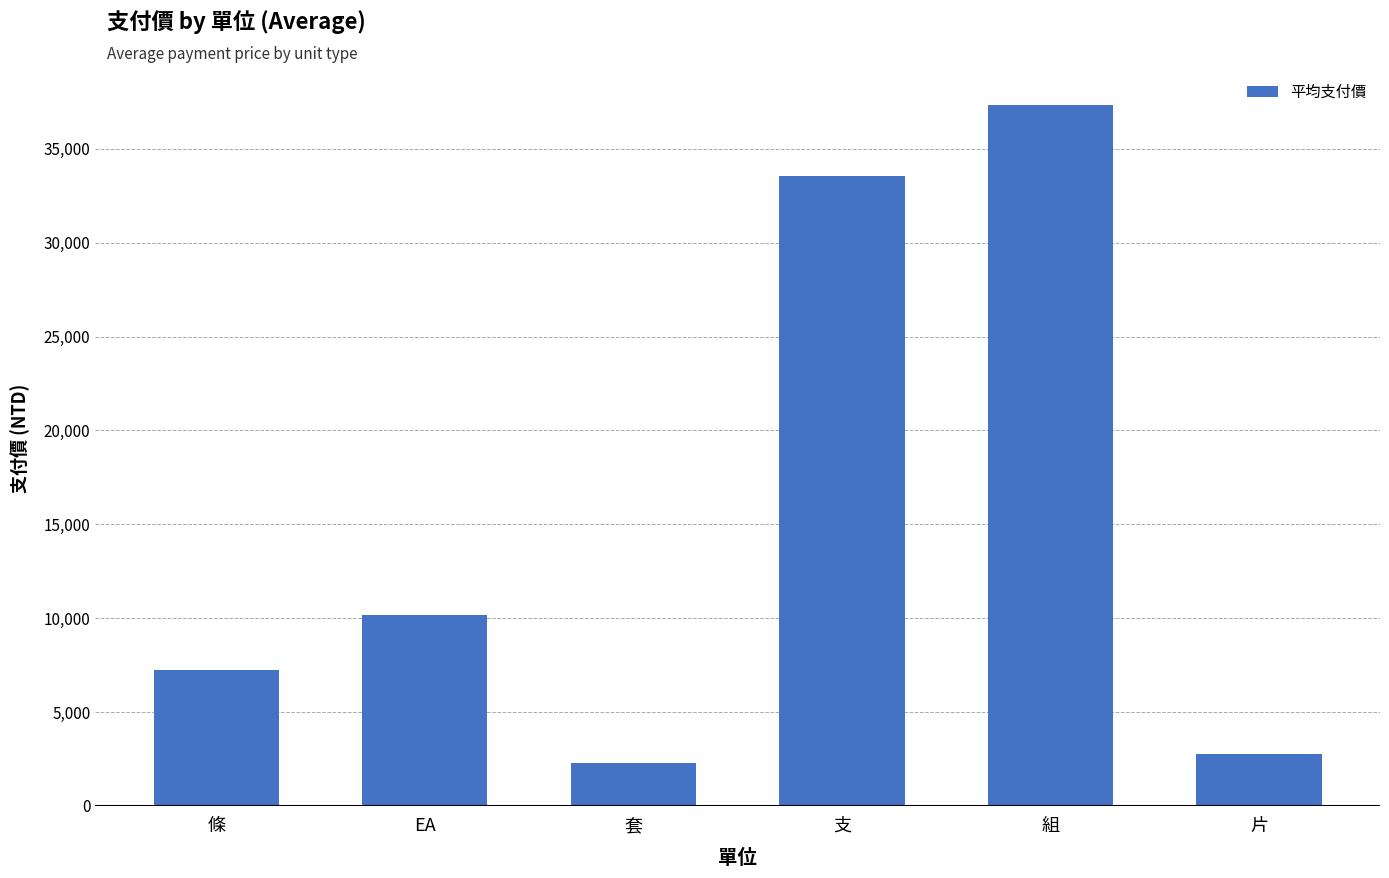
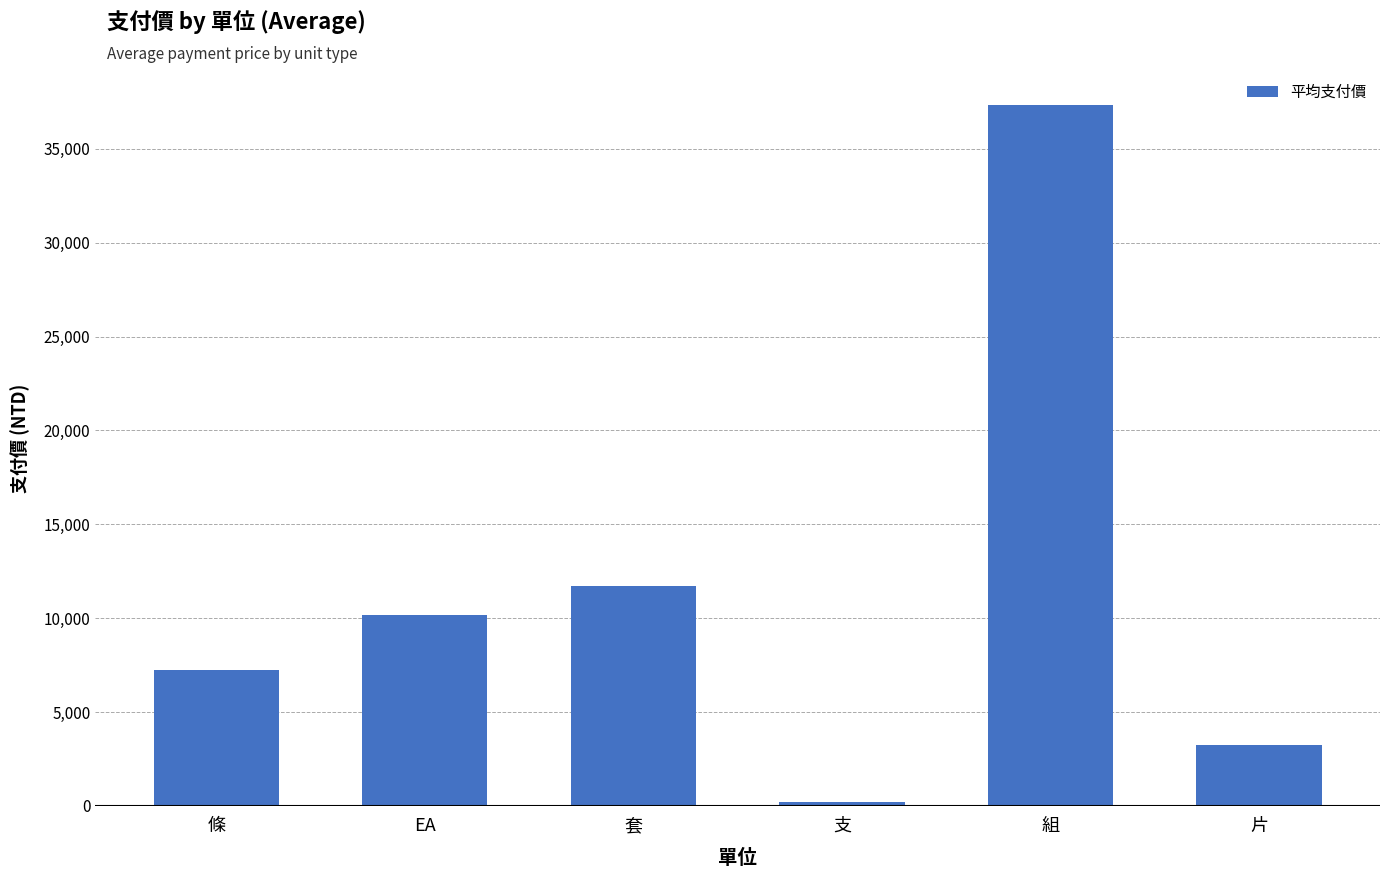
  {
    "條": "7,200",
    "EA": "10,100",
-   "套": "2,300",
-   "支": "33,600",
+   "套": "11,700",
+   "支": "200",
    "組": "37,300",
-   "片": "2,700"
+   "片": "3,300"
  }
